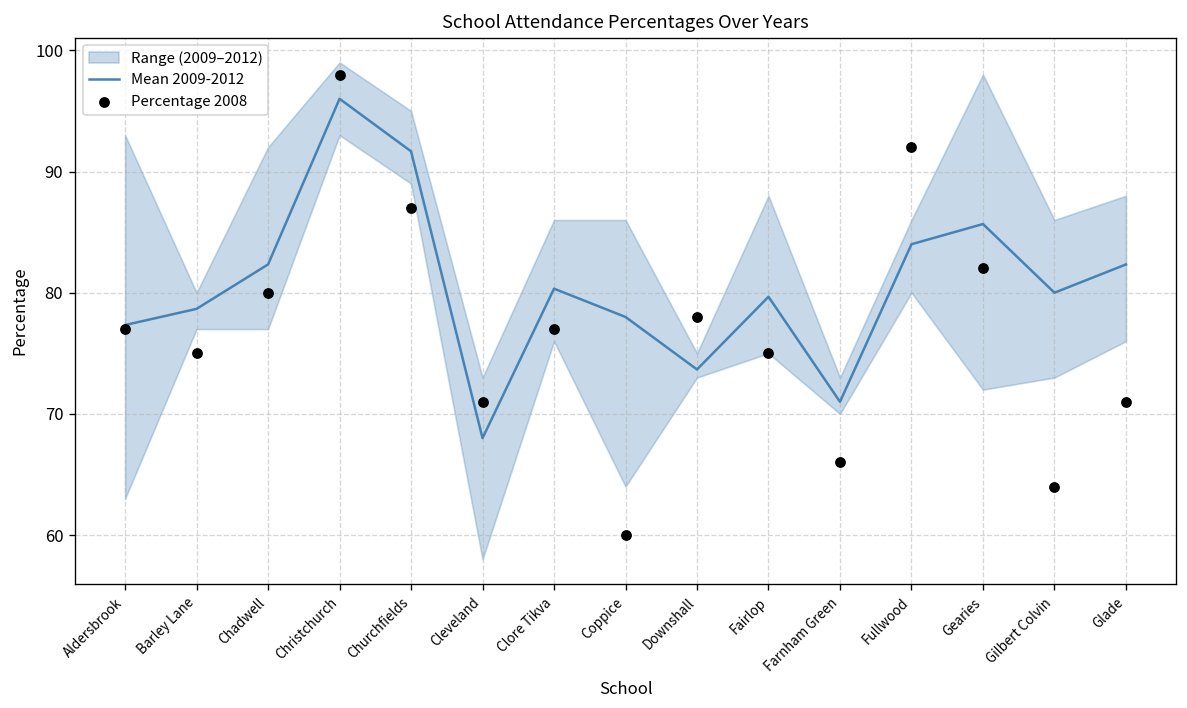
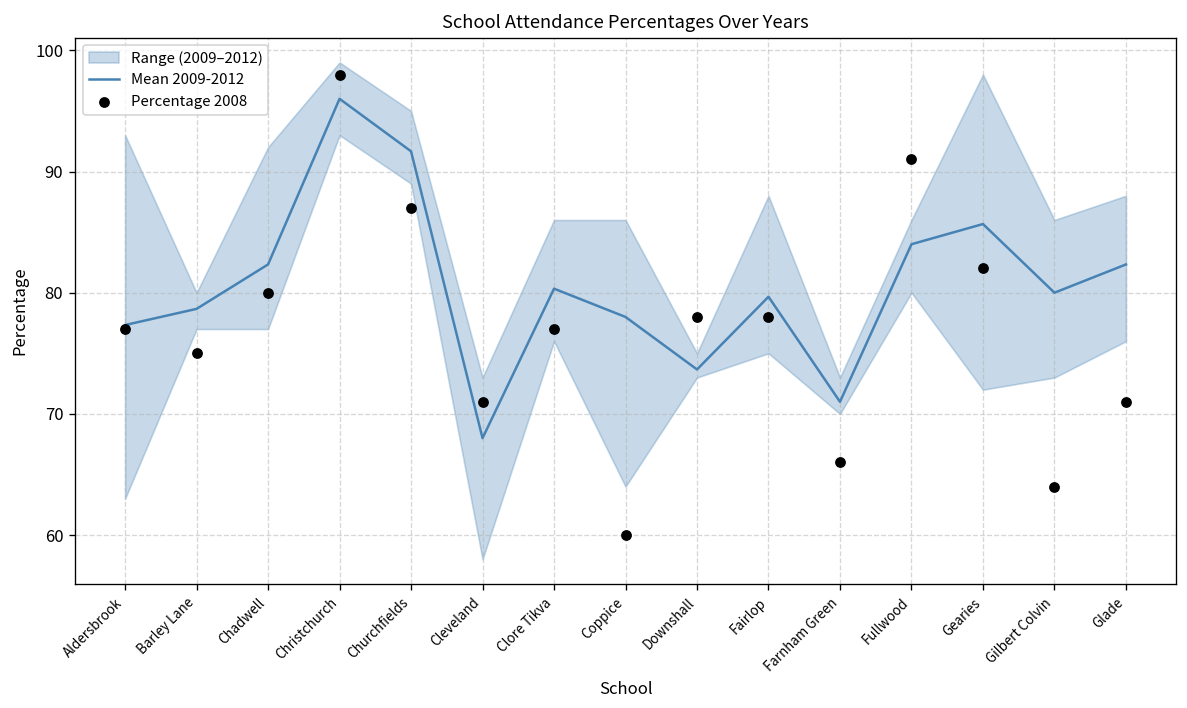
  {
    "Percentage 2008": {
-     "Fairlop": 75,
-     "Fullwood": 92
+     "Fairlop": 78,
+     "Fullwood": 91
    }
  }
